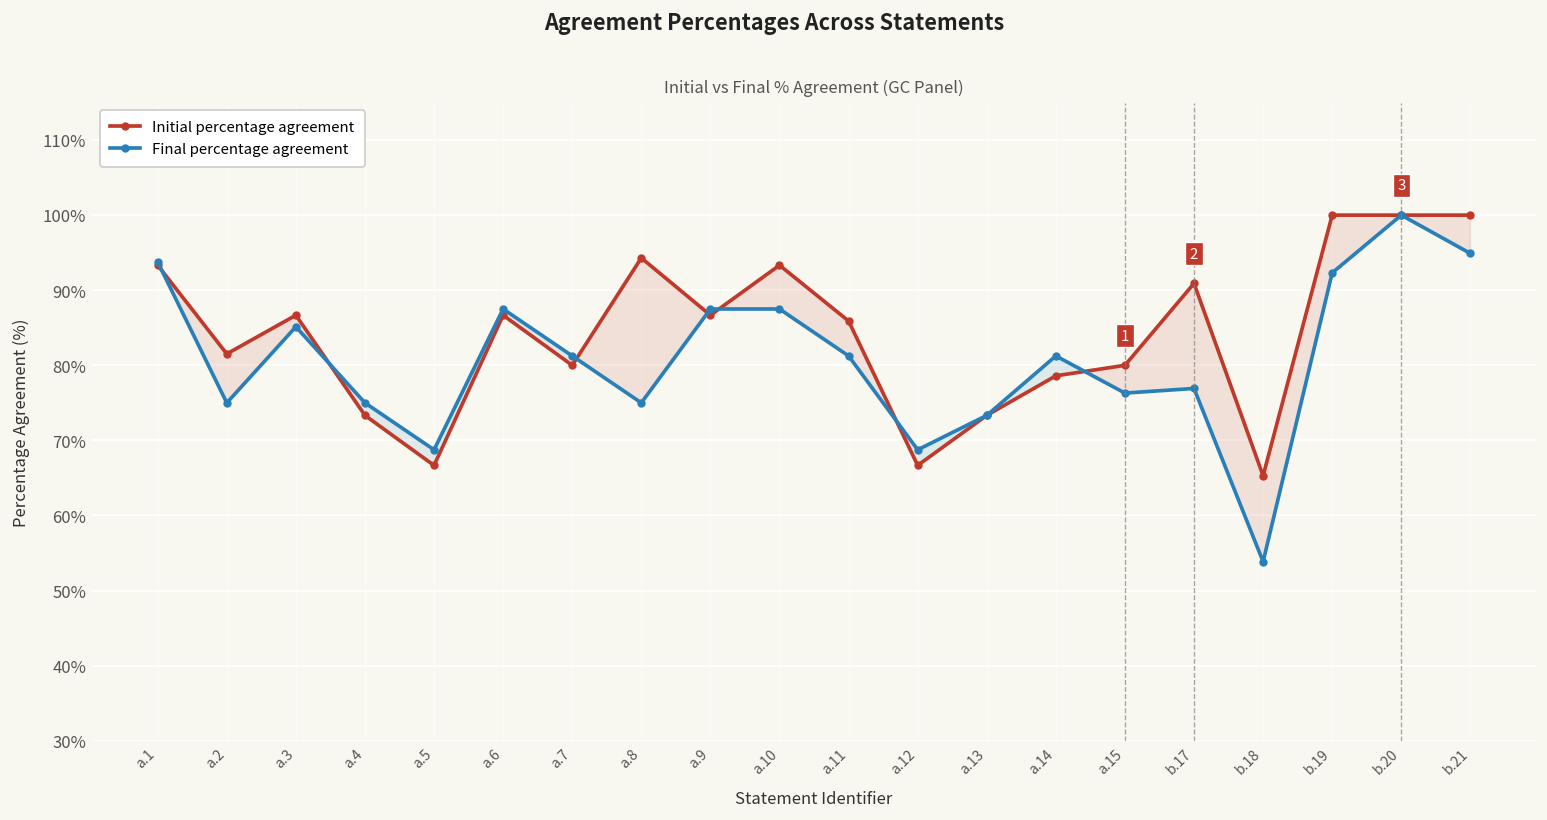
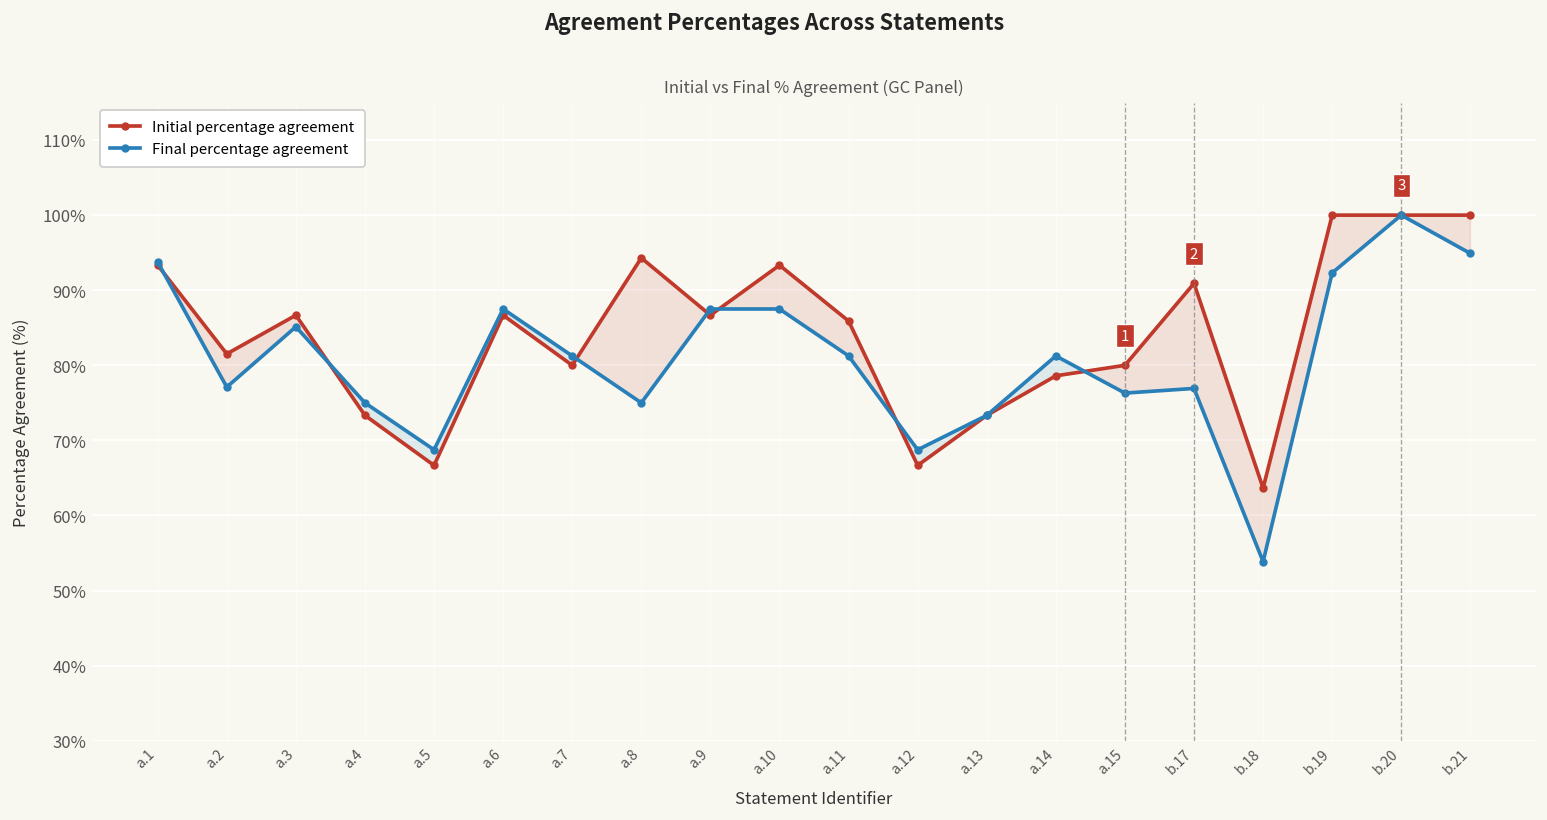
  {
    "Initial percentage agreement": {
      "a.1": "93%",
      "a.2": "82%",
      "a.3": "87%",
      "a.4": "73%",
      "a.5": "67%",
      "a.6": "87%",
      "a.7": "80%",
      "a.8": "94%",
      "a.9": "87%",
      "a.10": "93%",
      "a.11": "86%",
      "a.12": "67%",
      "a.14": "79%",
-     "b.18": "65%",
+     "b.18": "64%",
      "b.19": "100%",
      "b.21": "100%"
    },
    "Final percentage agreement": {
      "a.1": "94%",
-     "a.2": "75%",
+     "a.2": "77%",
      "a.3": "85%",
      "a.4": "75%",
      "a.5": "69%",
      "a.6": "88%",
      "a.7": "81%",
      "a.8": "75%",
      "a.9": "88%",
      "a.10": "88%",
      "a.11": "81%",
      "a.12": "69%",
      "a.14": "81%",
      "a.15": "76%",
      "b.17": "77%",
      "b.18": "54%",
      "b.19": "92%",
      "b.21": "95%"
    }
  }
